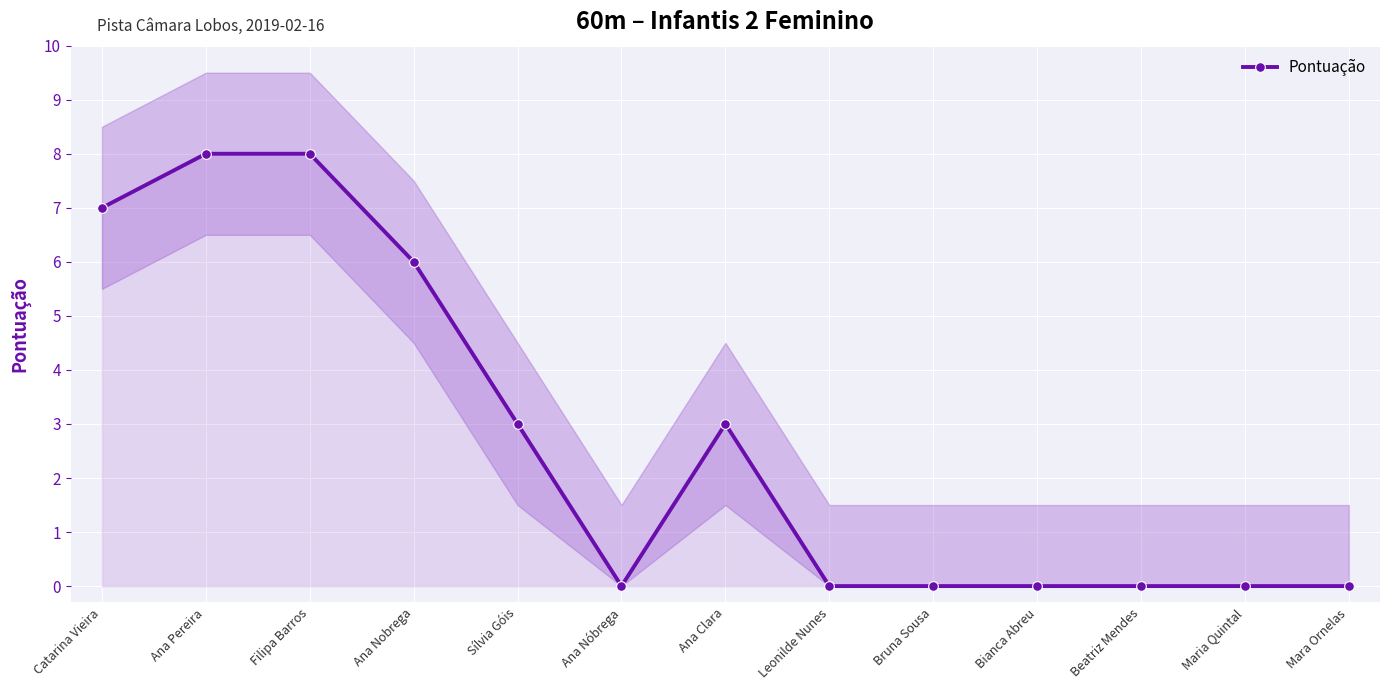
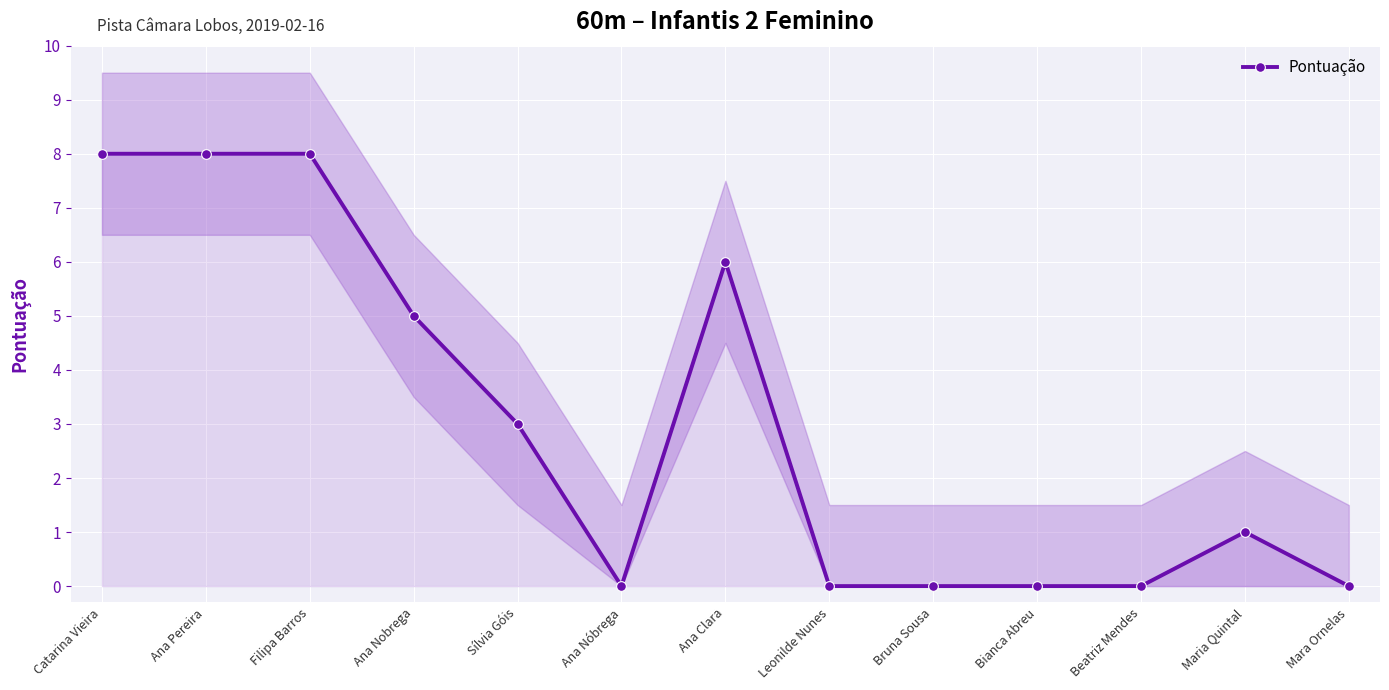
  {
    "Pontuação": {
-     "Catarina Vieira": 7,
+     "Catarina Vieira": 8,
      "Ana Pereira": 8,
      "Filipa Barros": 8,
-     "Ana Nobrega": 6,
+     "Ana Nobrega": 5,
      "Sílvia Góis": 3,
      "Ana Nóbrega": 0,
-     "Ana Clara": 3,
+     "Ana Clara": 6,
      "Leonilde Nunes": 0,
      "Bruna Sousa": 0,
      "Bianca Abreu": 0,
      "Beatriz Mendes": 0,
-     "Maria Quintal": 0,
+     "Maria Quintal": 1,
      "Mara Ornelas": 0
    }
  }
